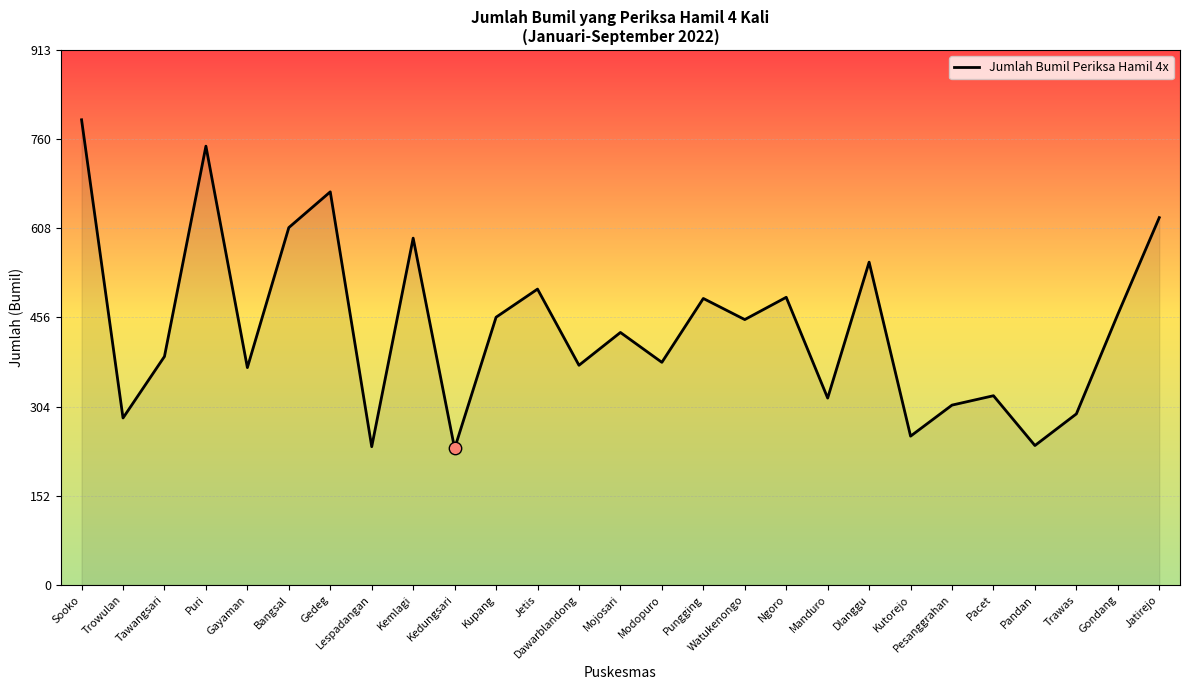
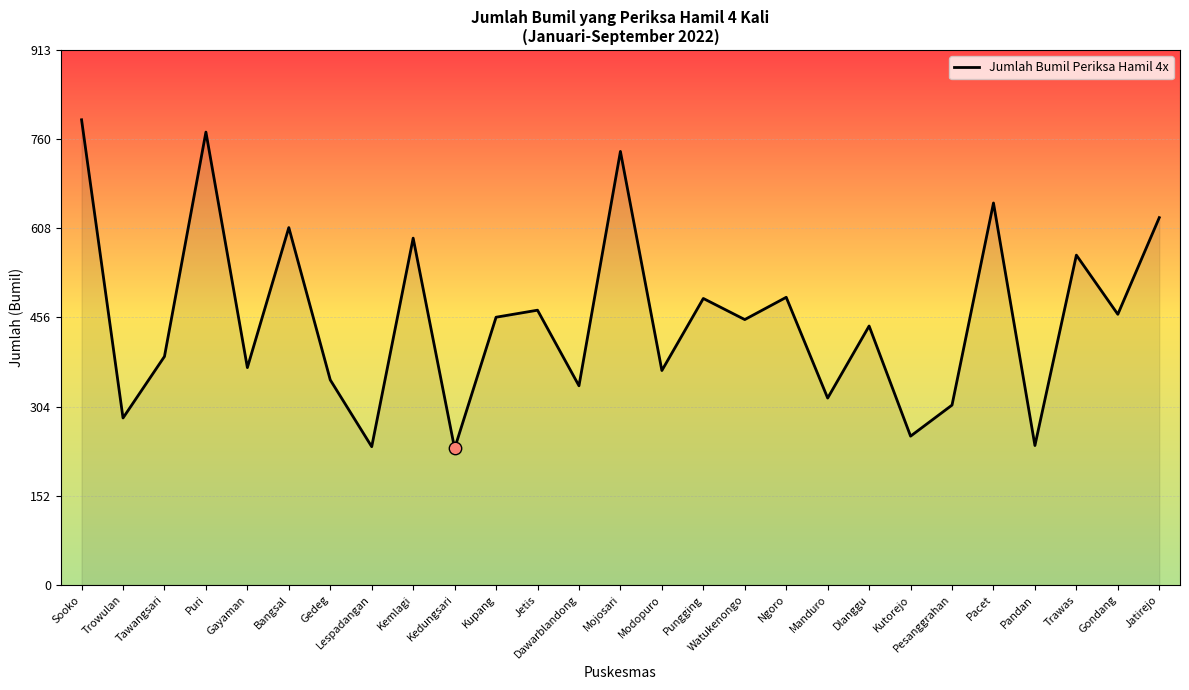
  {
    "Jumlah Bumil Periksa Hamil 4x": {
      "Sooko": 790,
      "Trowulan": 290,
      "Tawangsari": 390,
-     "Puri": 750,
+     "Puri": 770,
      "Gayaman": 370,
      "Bangsal": 610,
-     "Gedeg": 670,
+     "Gedeg": 350,
      "Lespadangan": 240,
      "Kemlagi": 590,
      "Kupang": 460,
-     "Jetis": 510,
-     "Dawarblandong": 380,
-     "Mojosari": 430,
-     "Modopuro": 380,
+     "Jetis": 470,
+     "Dawarblandong": 340,
+     "Mojosari": 740,
+     "Modopuro": 370,
      "Pungging": 490,
      "Watukenongo": 450,
      "Ngoro": 490,
      "Manduro": 320,
-     "Dlanggu": 550,
+     "Dlanggu": 440,
      "Kutorejo": 250,
      "Pesanggrahan": 310,
-     "Pacet": 320,
+     "Pacet": 650,
      "Pandan": 240,
-     "Trawas": 290,
+     "Trawas": 560,
      "Gondang": 460,
      "Jatirejo": 630
    }
  }
